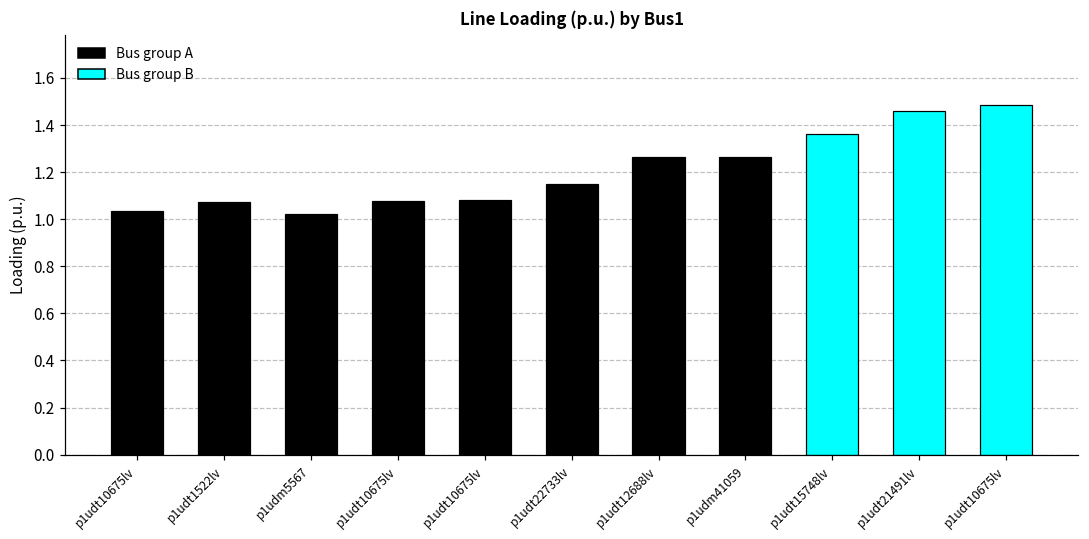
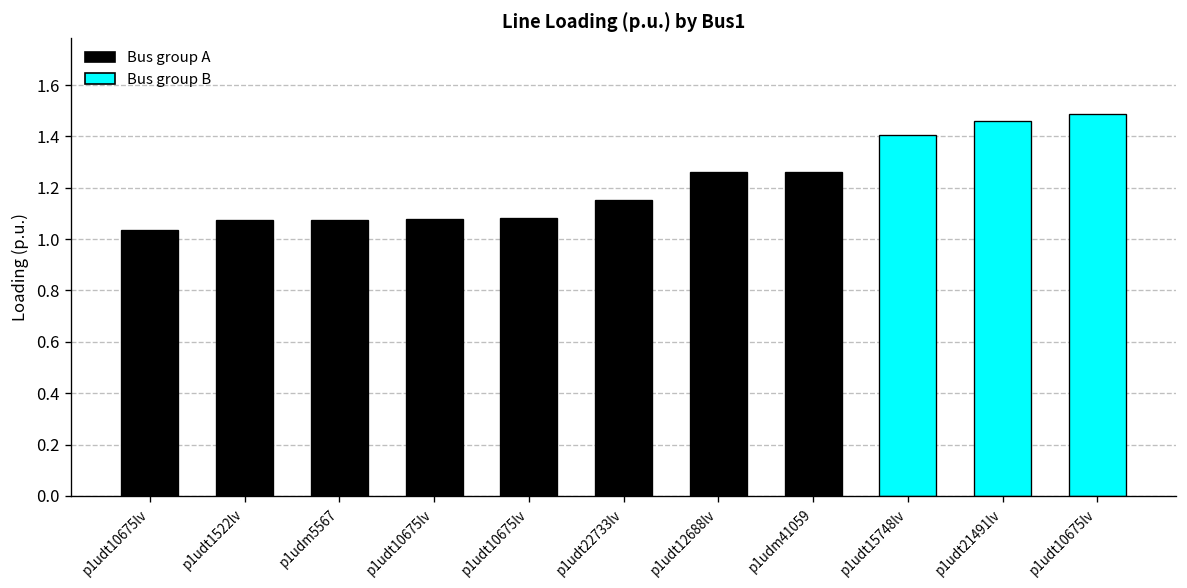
  {
    "p1udt1522lv": 1.07,
-   "p1udm5567": 1.02,
+   "p1udm5567": 1.07,
    "p1udt22733lv": 1.15,
    "p1udt12688lv": 1.26,
    "p1udm41059": 1.26,
-   "p1udt15748lv": 1.36,
+   "p1udt15748lv": 1.41,
    "p1udt21491lv": 1.46
  }
